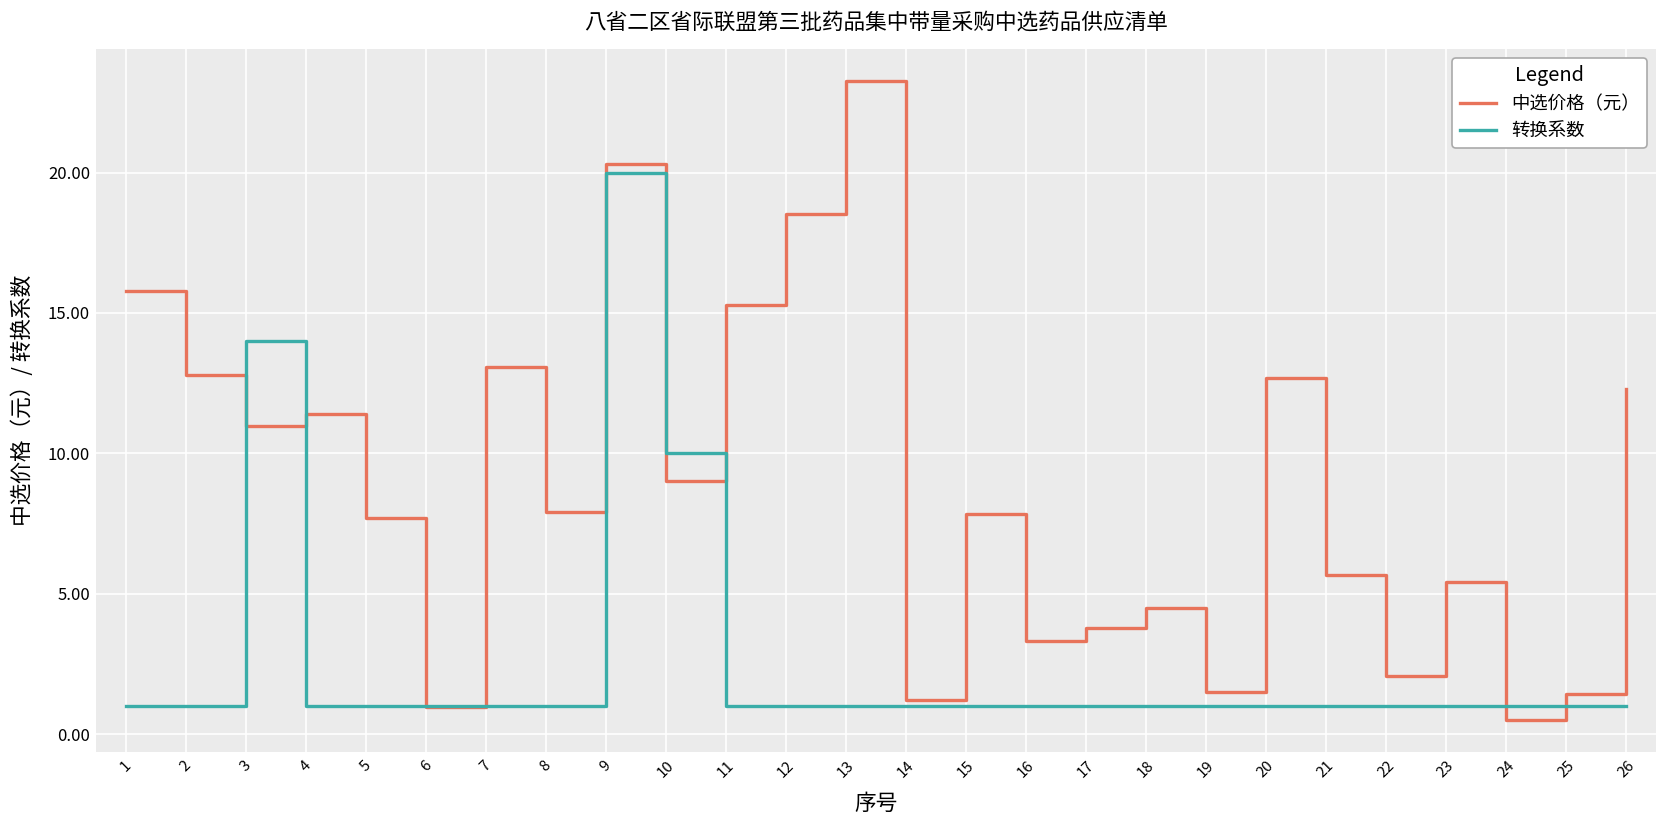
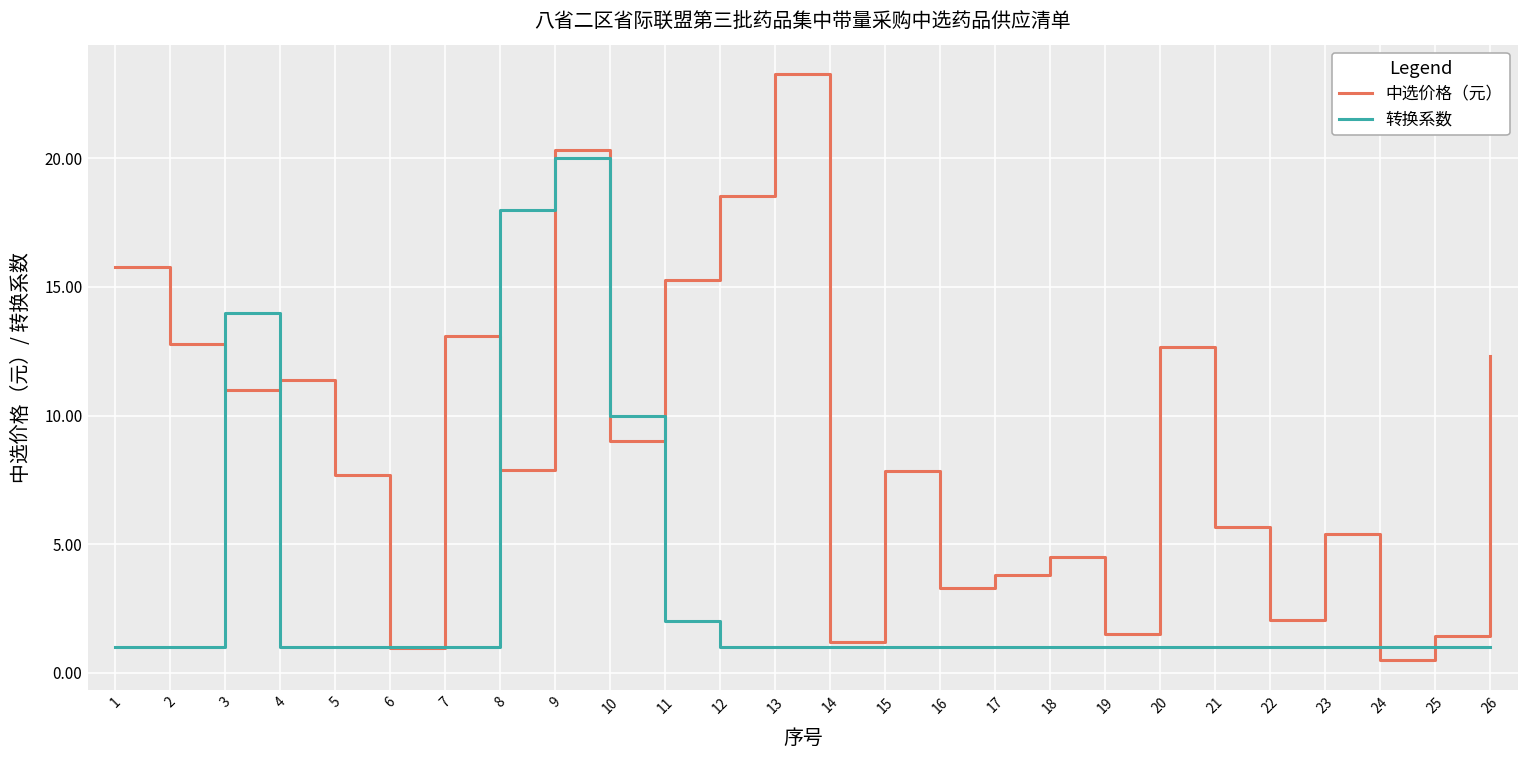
  {
    "中选价格（元）": {
      "1": 15.8,
      "2": 12.8,
      "3": 11,
      "4": 11.4,
      "5": 7.7,
      "7": 13,
      "8": 8,
      "9": 20.3,
      "10": 9,
      "11": 15.3,
      "12": 18.5,
      "13": 23.3,
      "14": 1.2,
      "15": 7.8,
      "16": 3.3,
      "17": 3.8,
      "18": 4.5,
      "19": 1.5,
      "20": 12.7,
      "21": 5.7,
      "22": 2,
      "23": 5.4,
      "24": 0.5,
      "25": 1.4,
      "26": 12.3
    },
    "转换系数": {
      "1": 1,
      "2": 1,
      "3": 14,
      "4": 1,
      "5": 1,
      "7": 1,
-     "8": 1,
+     "8": 18,
      "9": 20,
      "10": 10,
-     "11": 1,
+     "11": 2,
      "12": 1,
      "13": 1,
      "14": 1,
      "15": 1,
      "16": 1,
      "17": 1,
      "18": 1,
      "19": 1,
      "20": 1,
      "21": 1,
      "22": 1,
      "23": 1,
      "24": 1,
      "25": 1,
      "26": 1
    }
  }
